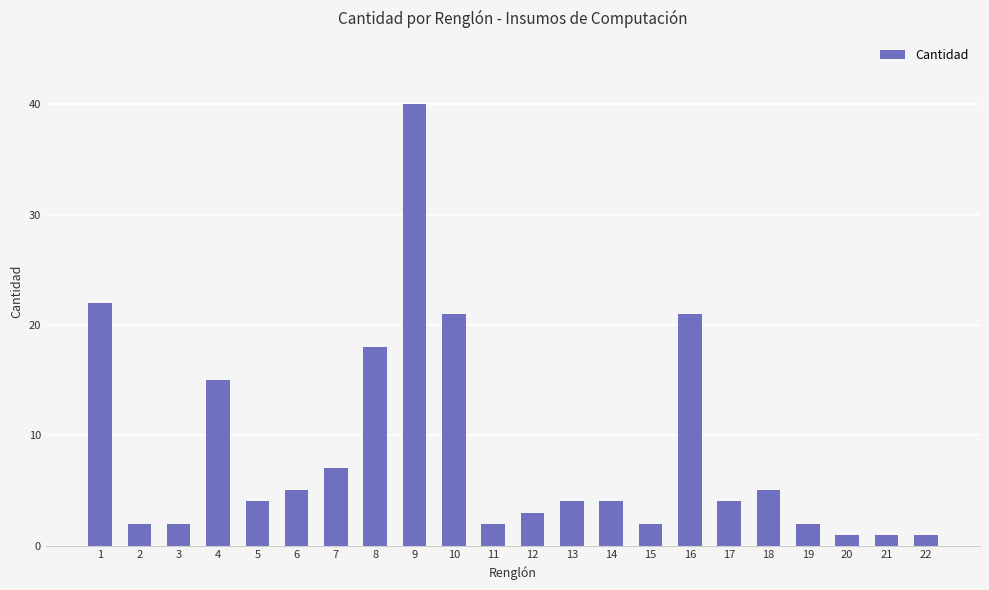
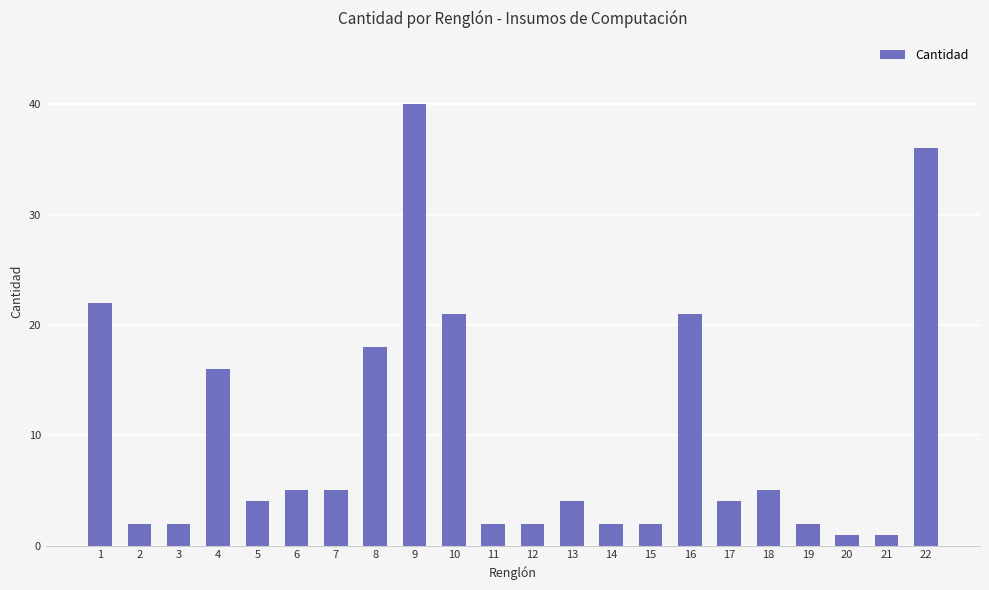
  {
    "1": 22,
    "2": 2,
    "3": 2,
-   "4": 15,
+   "4": 16,
    "5": 4,
    "6": 5,
-   "7": 7,
+   "7": 5,
    "8": 18,
    "9": 40,
    "10": 21,
    "11": 2,
-   "12": 3,
+   "12": 2,
    "13": 4,
-   "14": 4,
+   "14": 2,
    "15": 2,
    "16": 21,
    "17": 4,
    "18": 5,
    "19": 2,
    "20": 1,
    "21": 1,
-   "22": 1
+   "22": 36
  }
